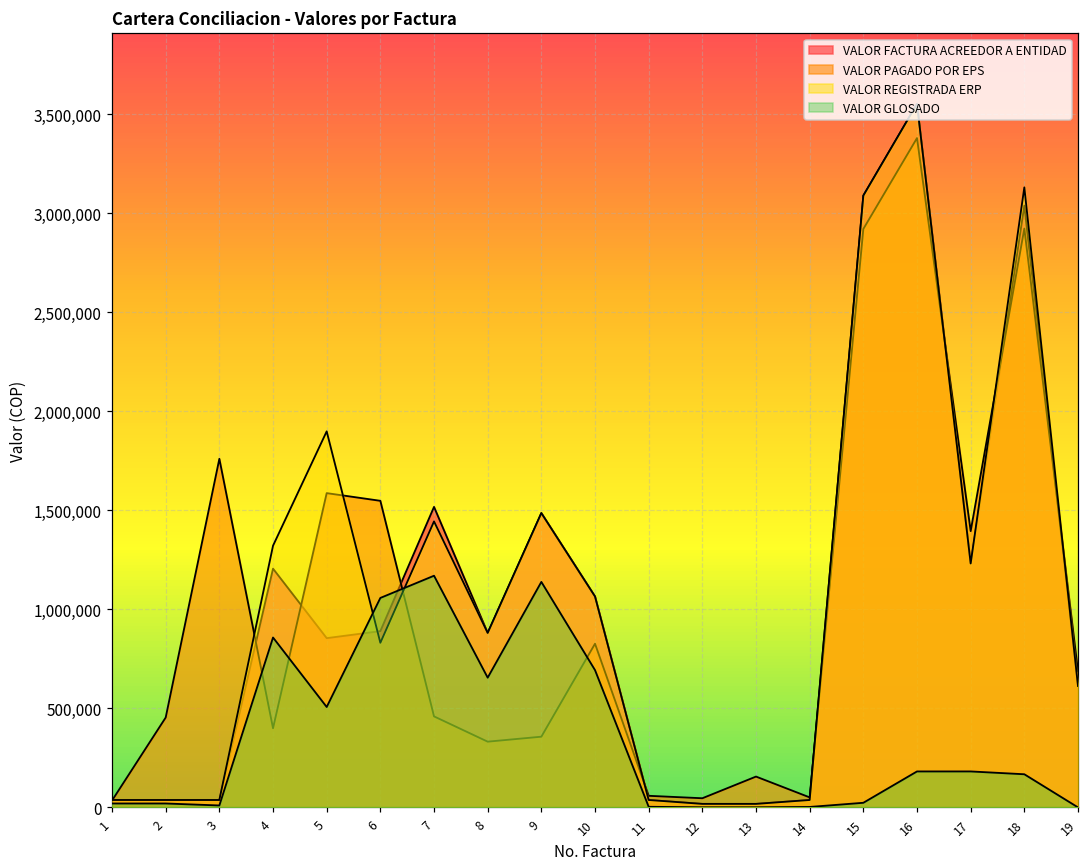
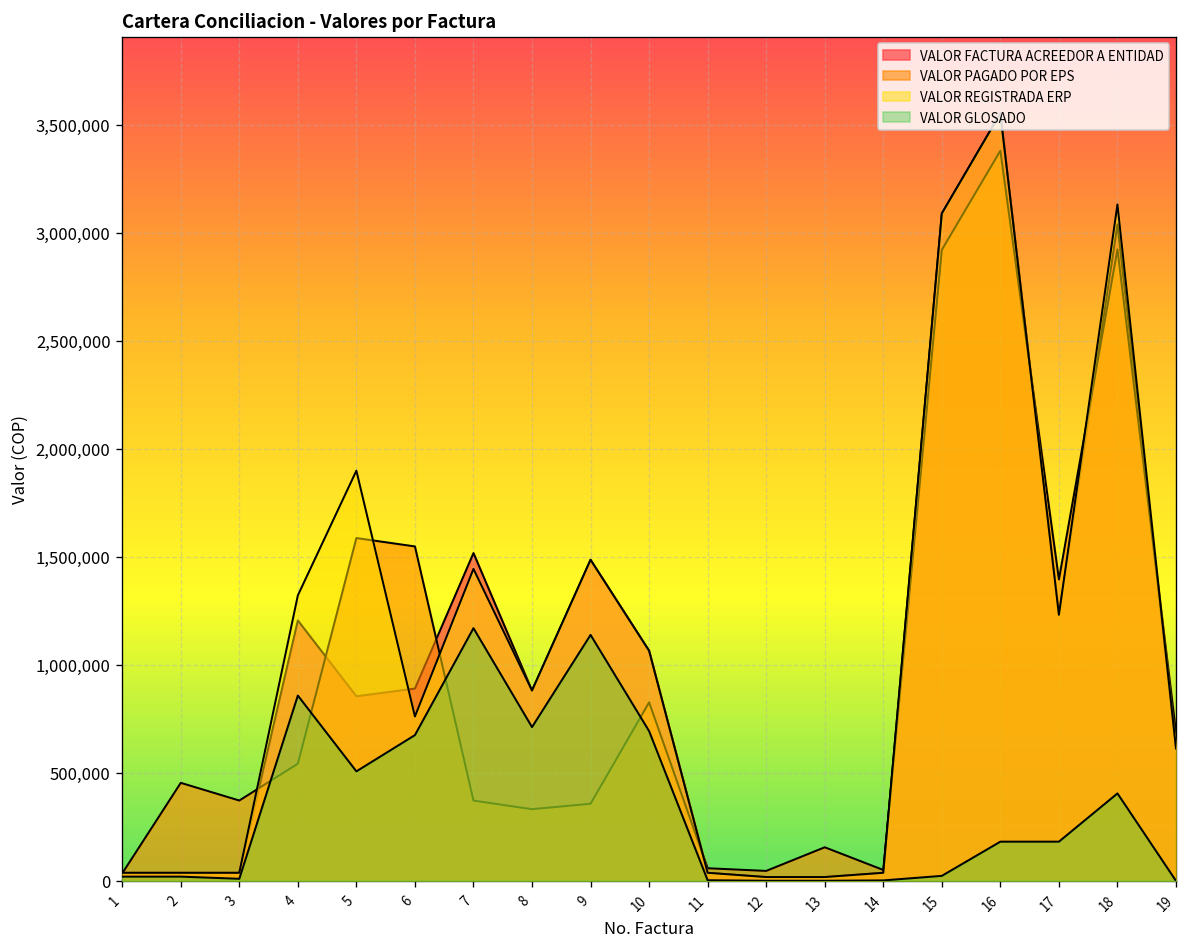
  {
    "VALOR FACTURA ACREEDOR A ENTIDAD": {
      "4": "1,210,000",
      "5": "850,000",
      "6": "890,000",
      "7": "1,520,000",
      "18": "3,040,000"
    },
    "VALOR PAGADO POR EPS": {
      "2": "450,000",
-     "3": "1,760,000",
-     "4": "400,000",
+     "3": "370,000",
+     "4": "540,000",
      "5": "1,590,000",
      "6": "1,550,000",
-     "7": "460,000",
+     "7": "370,000",
      "8": "330,000",
      "9": "360,000",
      "10": "830,000",
      "11": "60,000",
      "12": "50,000",
      "13": "160,000",
      "15": "2,920,000",
      "16": "3,380,000",
      "17": "1,400,000",
      "18": "2,920,000",
      "19": "690,000"
    },
    "VALOR REGISTRADA ERP": {
      "4": "1,320,000",
      "5": "1,900,000",
-     "6": "830,000",
+     "6": "760,000",
      "7": "1,440,000",
      "18": "3,130,000"
    },
    "VALOR GLOSADO": {
      "1": "20,000",
      "2": "20,000",
      "3": "10,000",
      "4": "860,000",
      "5": "510,000",
-     "6": "1,060,000",
+     "6": "670,000",
      "7": "1,170,000",
-     "8": "660,000",
+     "8": "710,000",
      "9": "1,140,000",
      "10": "690,000",
      "11": "0",
      "12": "0",
      "13": "0",
      "14": "0",
      "15": "20,000",
      "16": "180,000",
      "17": "180,000",
-     "18": "170,000",
+     "18": "400,000",
      "19": "0"
    }
  }
